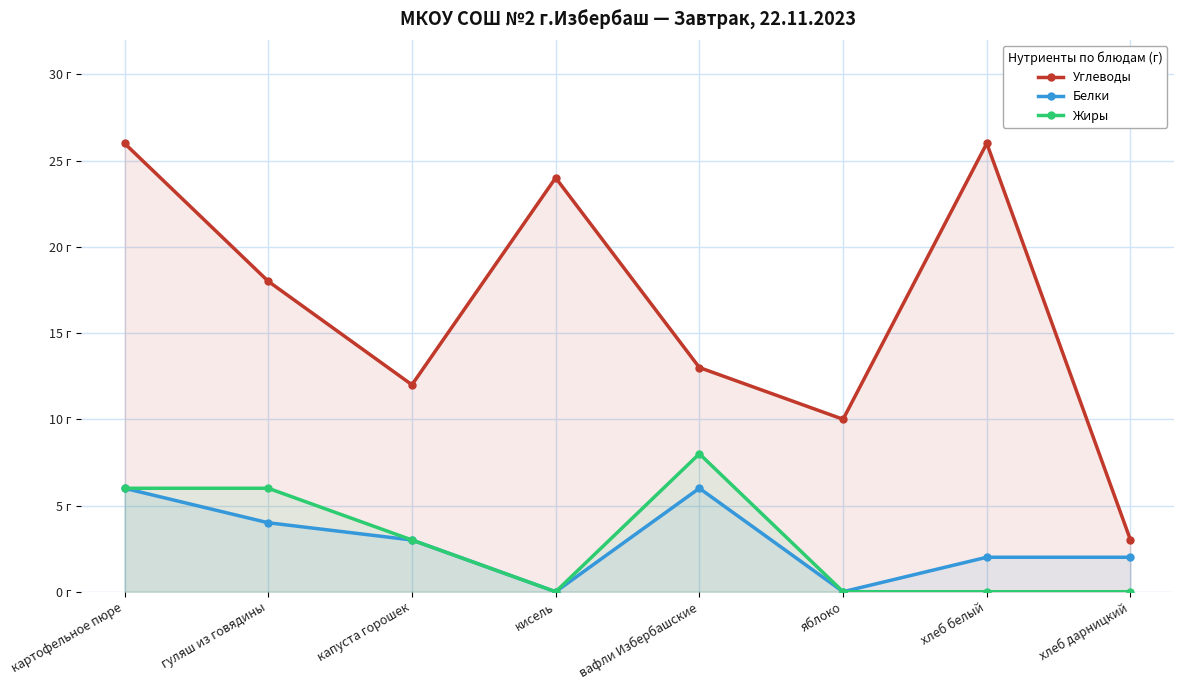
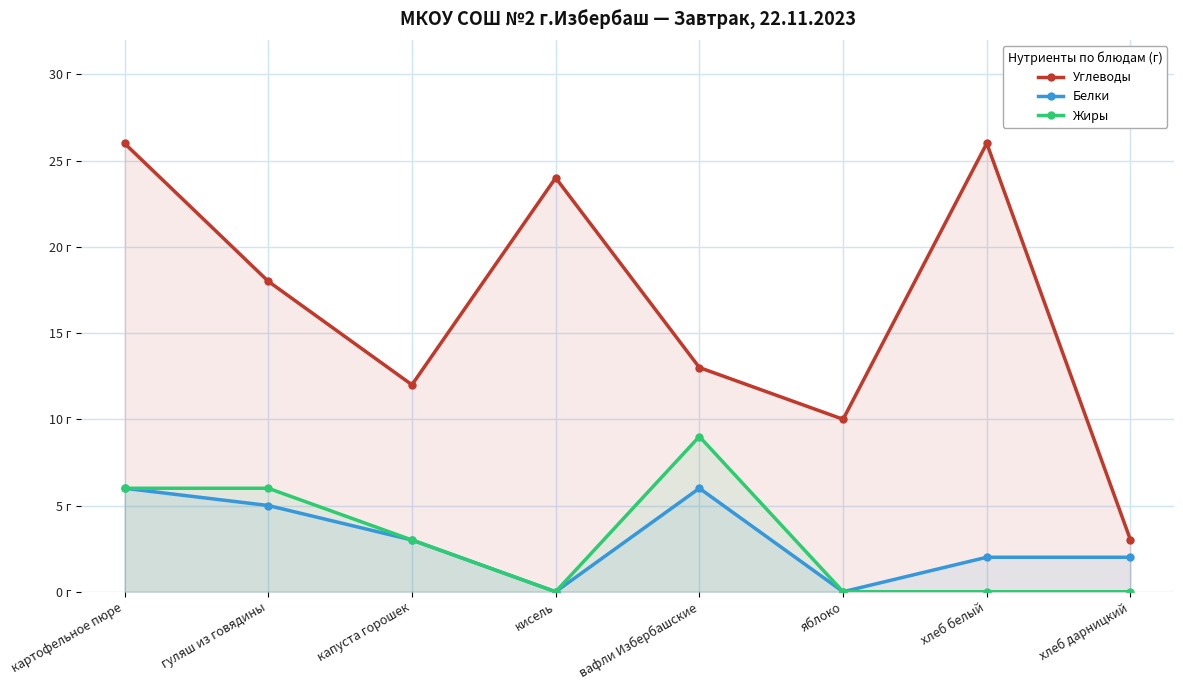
  {
    "Углеводы": {
      "картофельное пюре": "26 г",
      "гуляш из говядины": "18 г",
      "капуста горошек": "12 г",
      "кисель": "24 г",
      "вафли Избербашские": "13 г",
      "яблоко": "10 г",
      "хлеб белый": "26 г",
      "хлеб дарницкий": "3 г"
    },
    "Белки": {
-     "гуляш из говядины": "4 г",
+     "гуляш из говядины": "5 г",
      "вафли Избербашские": "6 г",
      "хлеб белый": "2 г",
      "хлеб дарницкий": "2 г"
    },
    "Жиры": {
      "гуляш из говядины": "6 г",
-     "вафли Избербашские": "8 г",
+     "вафли Избербашские": "9 г",
      "хлеб белый": "0 г",
      "хлеб дарницкий": "0 г"
    }
  }
